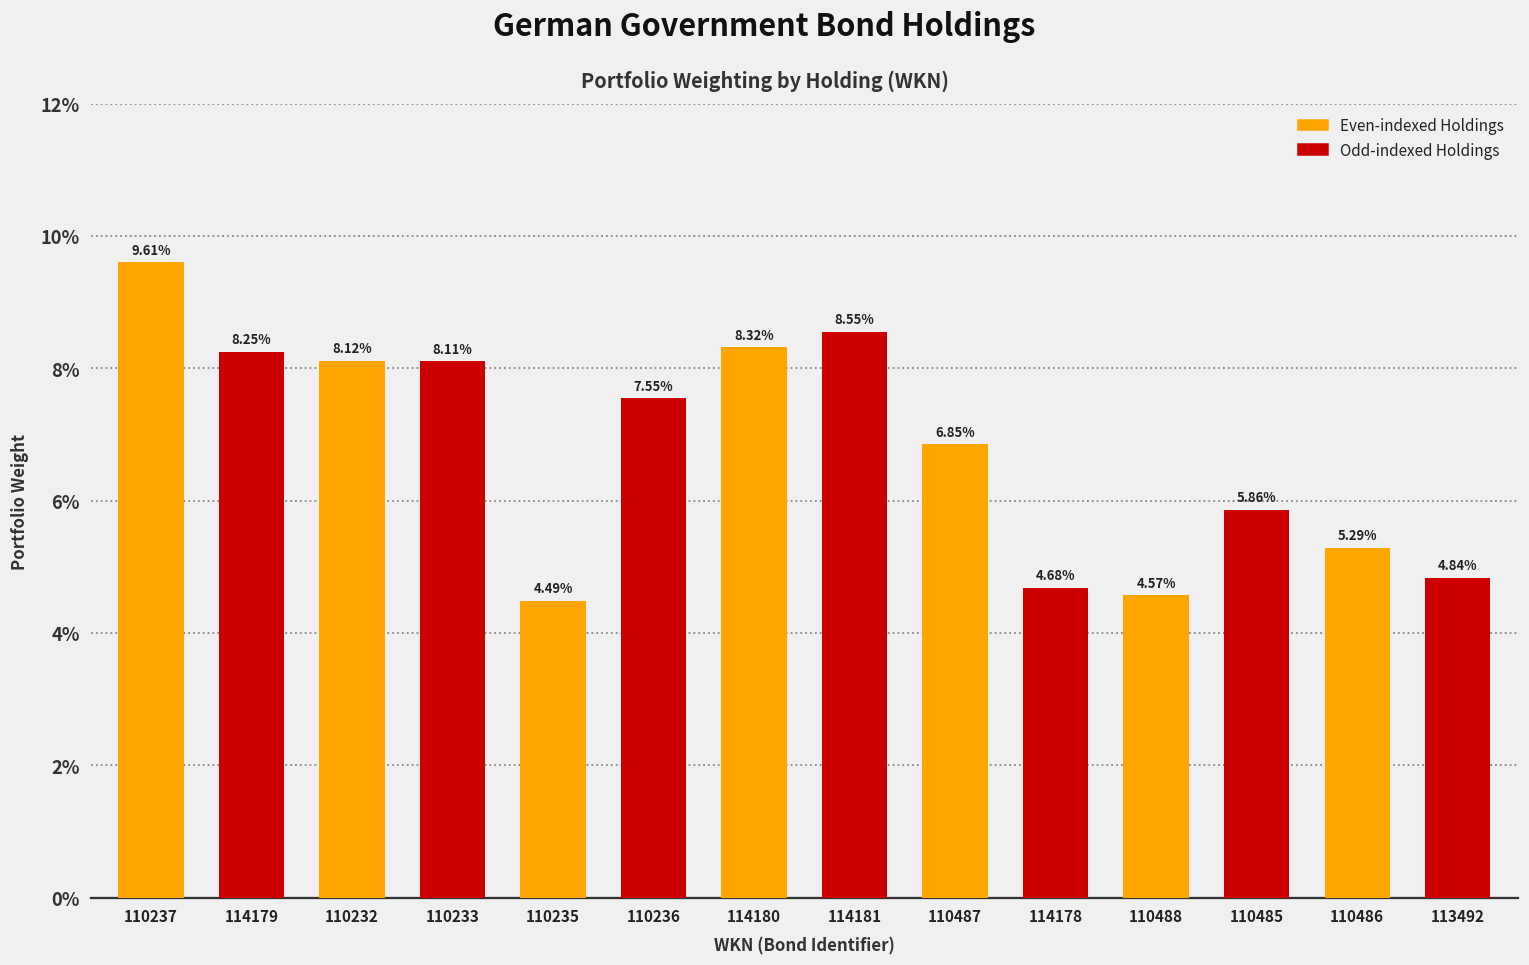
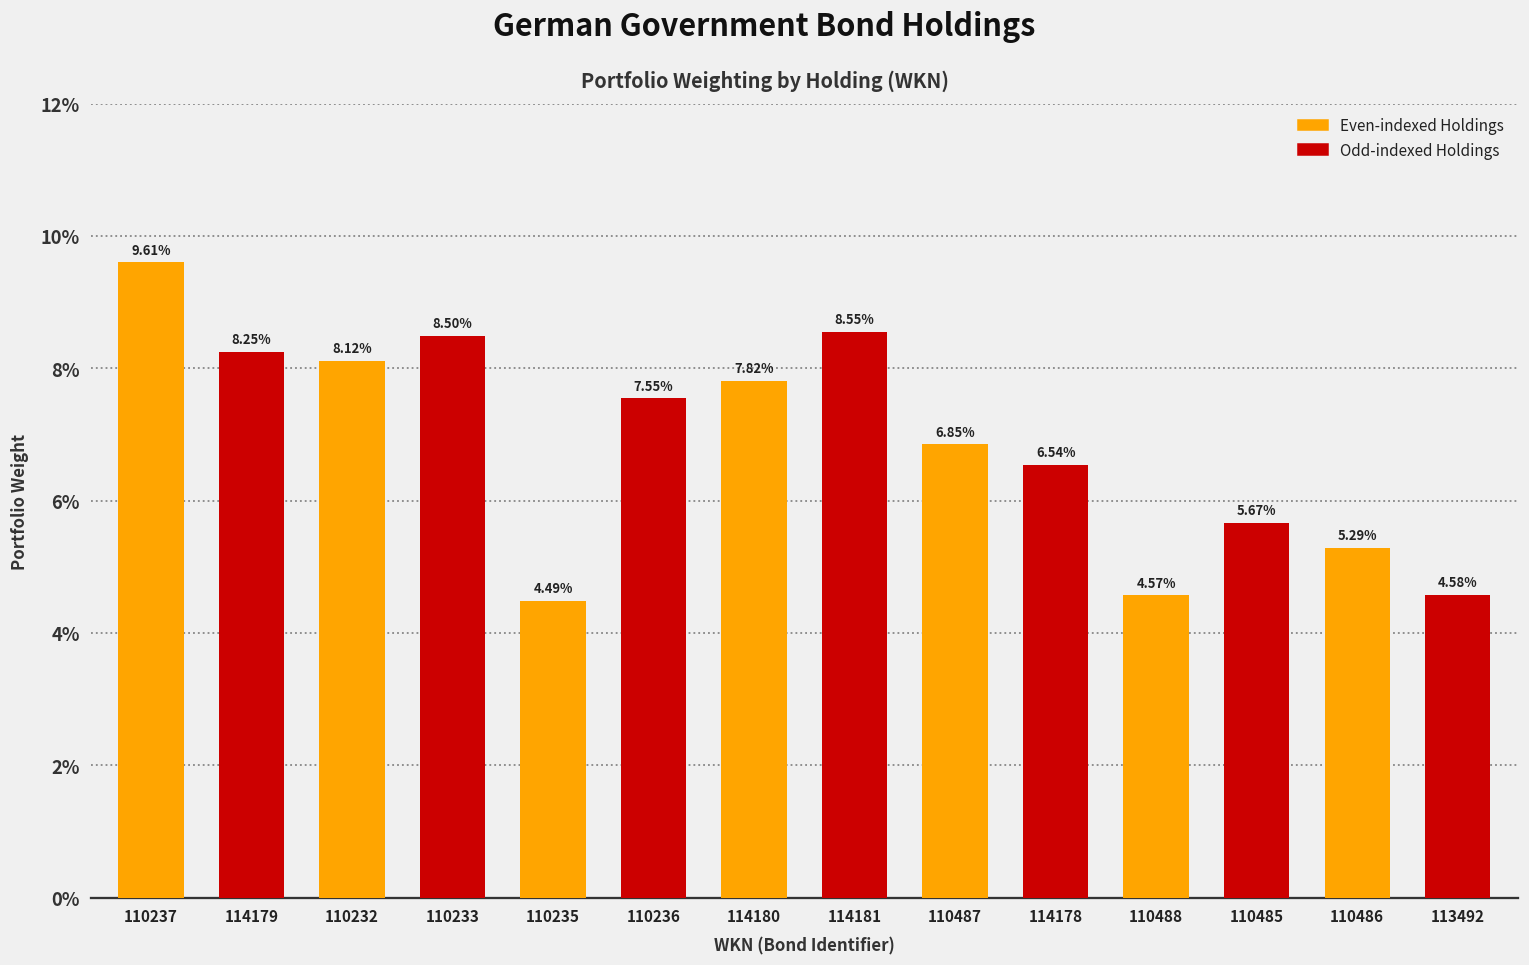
  {
    "110237": "9.61%",
    "114179": "8.25%",
    "110232": "8.12%",
-   "110233": "8.11%",
+   "110233": "8.50%",
    "110235": "4.49%",
    "110236": "7.55%",
-   "114180": "8.32%",
+   "114180": "7.82%",
    "114181": "8.55%",
    "110487": "6.85%",
-   "114178": "4.68%",
+   "114178": "6.54%",
    "110488": "4.57%",
-   "110485": "5.86%",
+   "110485": "5.67%",
    "110486": "5.29%",
-   "113492": "4.84%"
+   "113492": "4.58%"
  }
